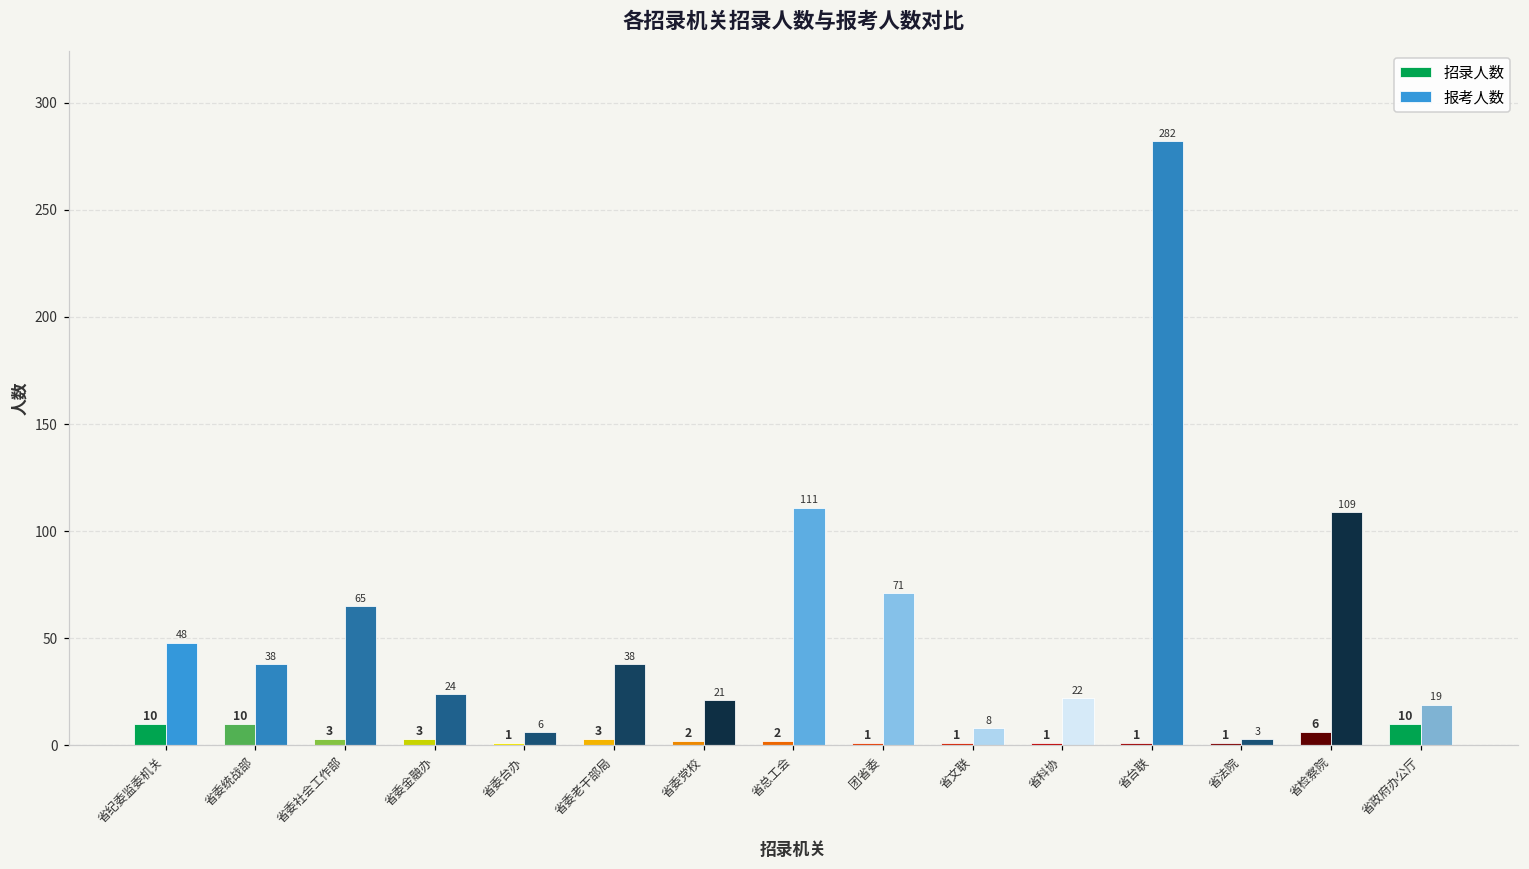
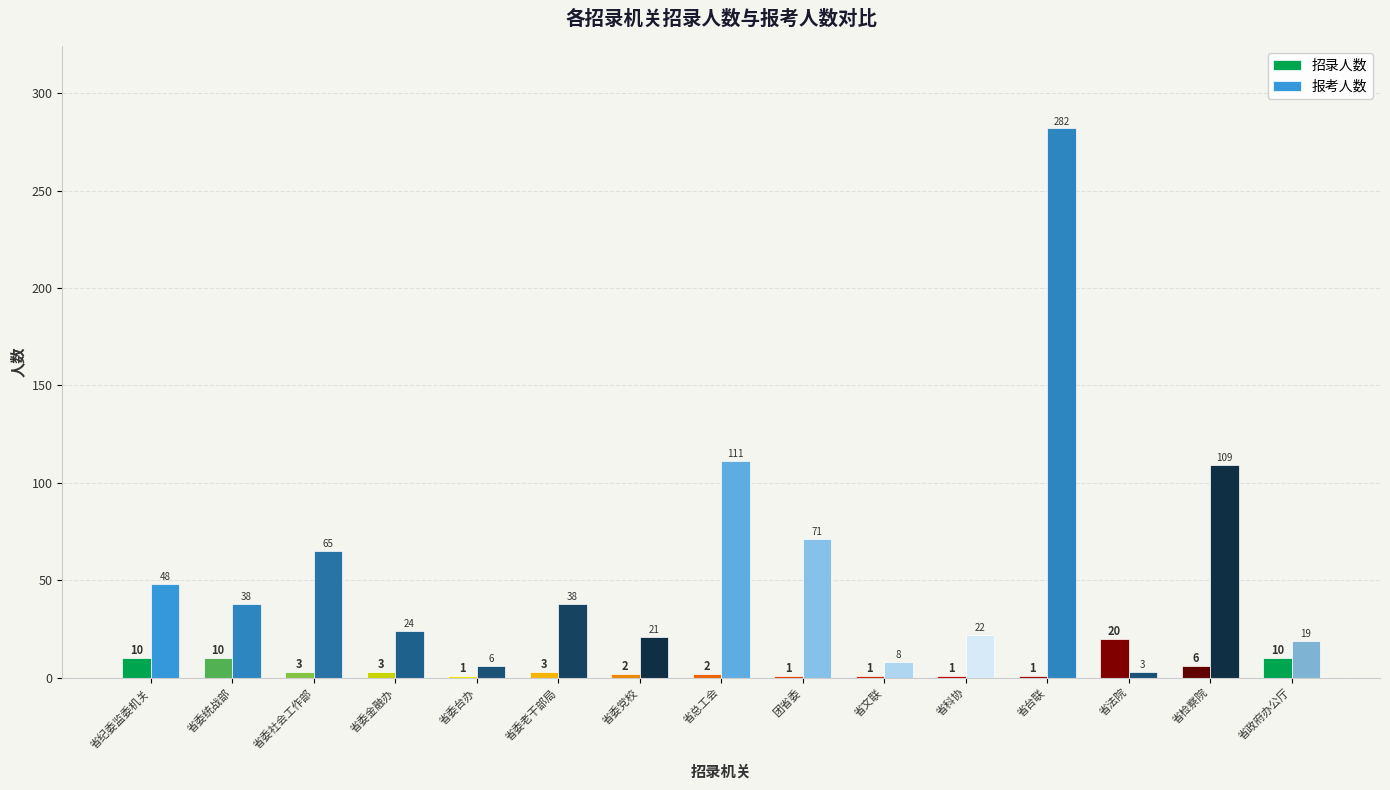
  {
    "招录人数": {
      "省纪委监委机关": 10,
      "省委统战部": 10,
      "省委社会工作部": 3,
      "省委金融办": 3,
      "省委台办": 1,
      "省委老干部局": 3,
      "省委党校": 2,
      "省总工会": 2,
      "团省委": 1,
      "省文联": 1,
      "省科协": 1,
      "省台联": 1,
-     "省法院": 1,
+     "省法院": 20,
      "省检察院": 6,
      "省政府办公厅": 10
    },
    "报考人数": {
      "省纪委监委机关": 48,
      "省委统战部": 38,
      "省委社会工作部": 65,
      "省委金融办": 24,
      "省委台办": 6,
      "省委老干部局": 38,
      "省委党校": 21,
      "省总工会": 111,
      "团省委": 71,
      "省文联": 8,
      "省科协": 22,
      "省台联": 282,
      "省法院": 3,
      "省检察院": 109,
      "省政府办公厅": 19
    }
  }
